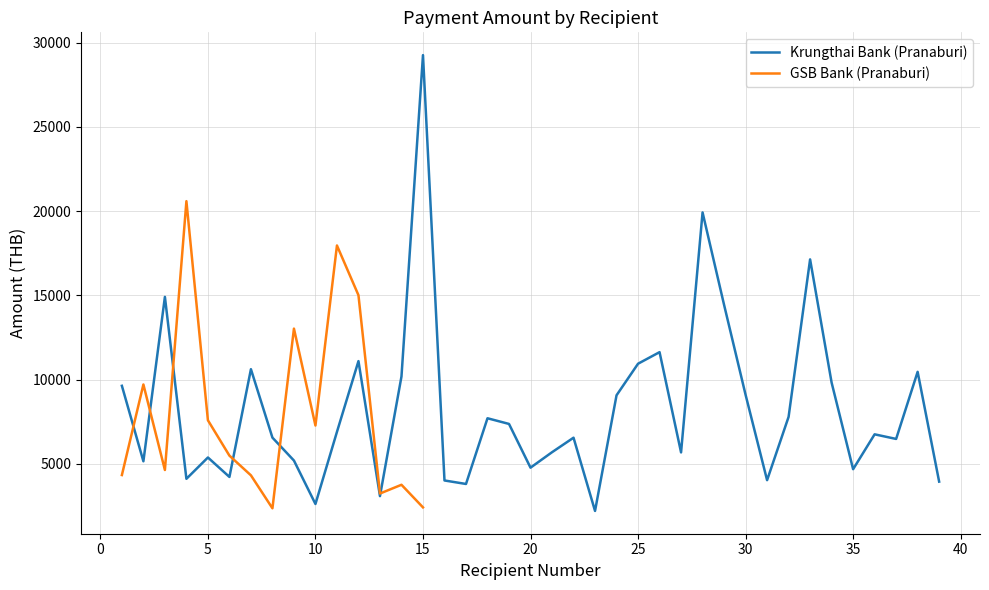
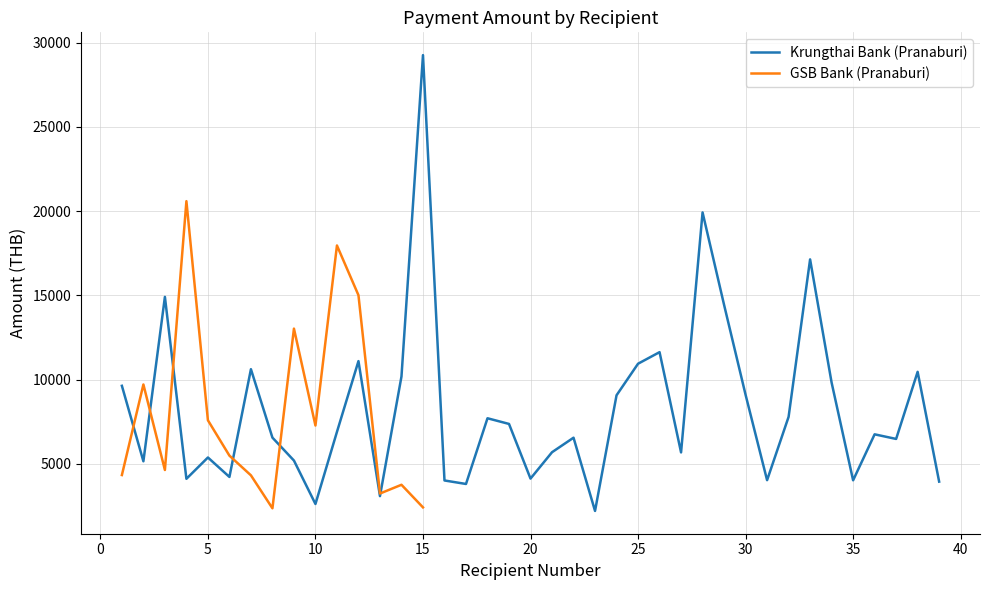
  {
    "Krungthai Bank (Pranaburi)": {
      "5": 5400,
      "10": 2600,
      "15": 29300,
-     "20": 4800,
+     "20": 4100,
      "25": 10900,
      "30": 9100,
-     "35": 4700
+     "35": 4000
    },
    "GSB Bank (Pranaburi)": {
      "5": 7600,
      "10": 7300,
      "15": 2400
    }
  }
